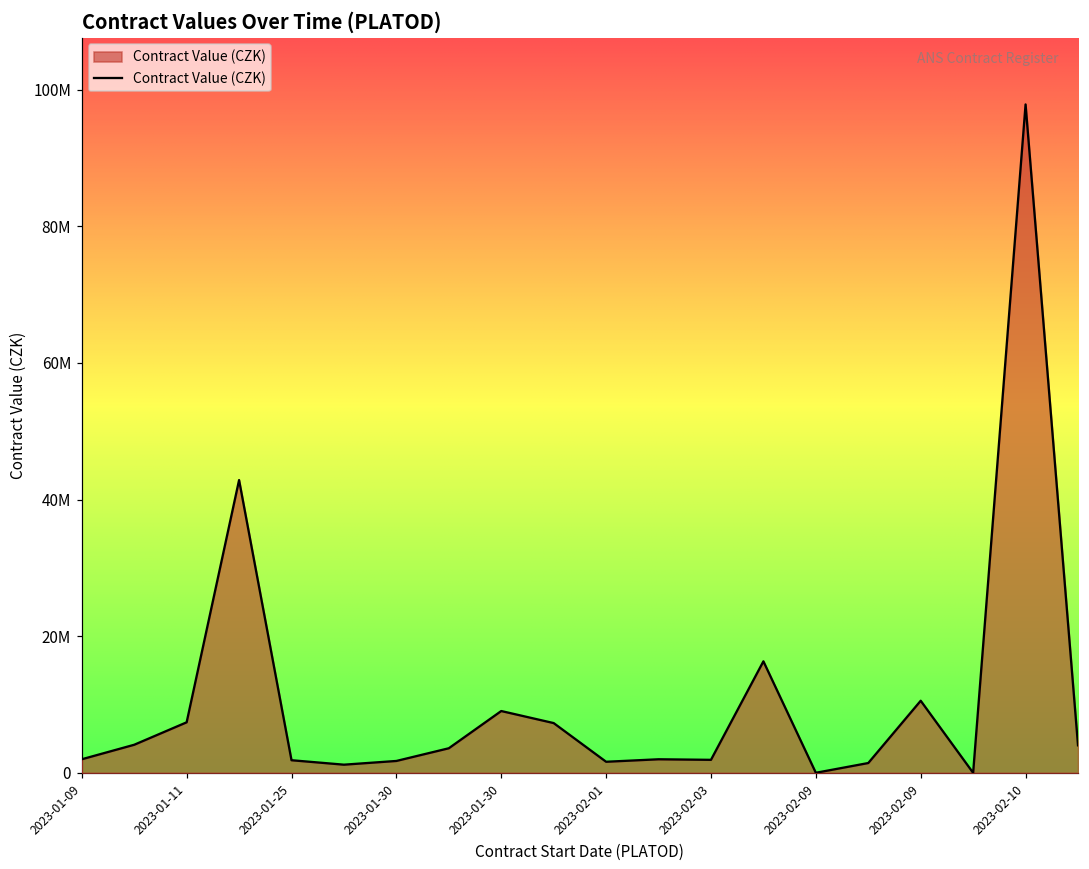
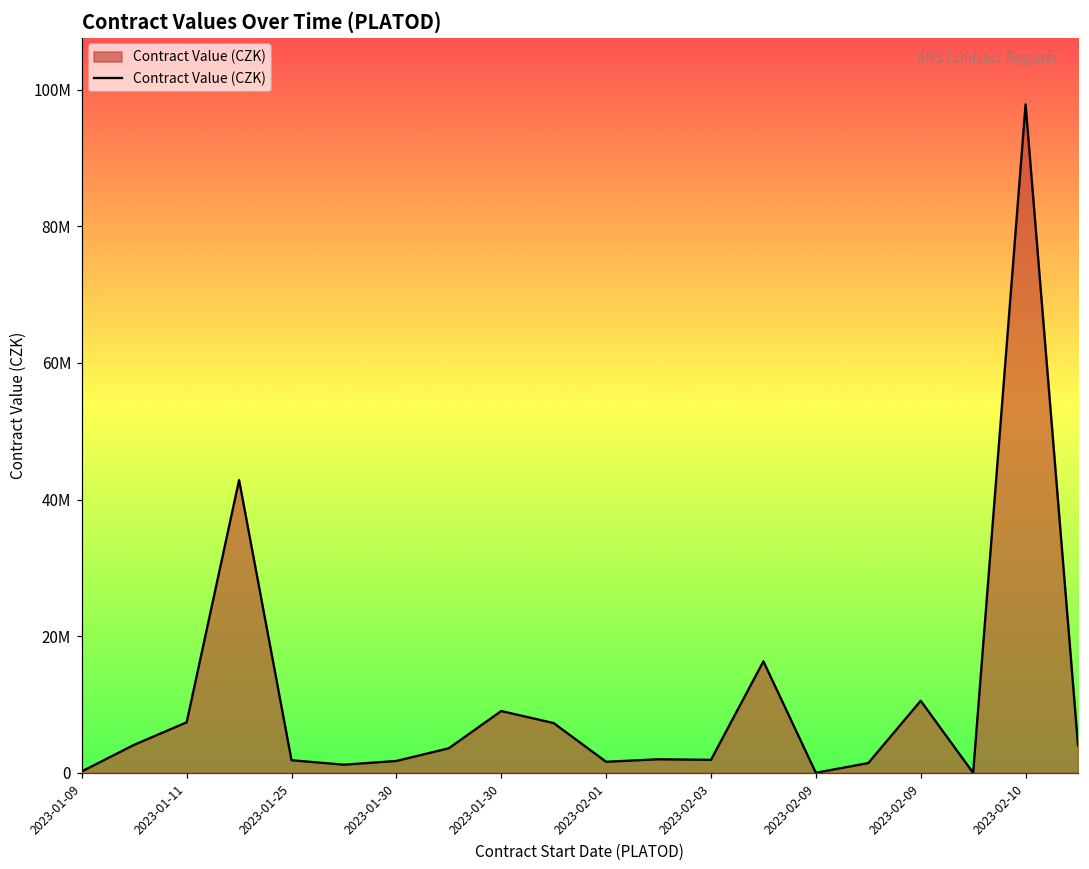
  {
-   "2023-01-09": 2000000,
+   "2023-01-09": 0,
    "2023-01-25": 2000000,
    "2023-02-01": 2000000,
    "2023-02-03": 2000000
  }
